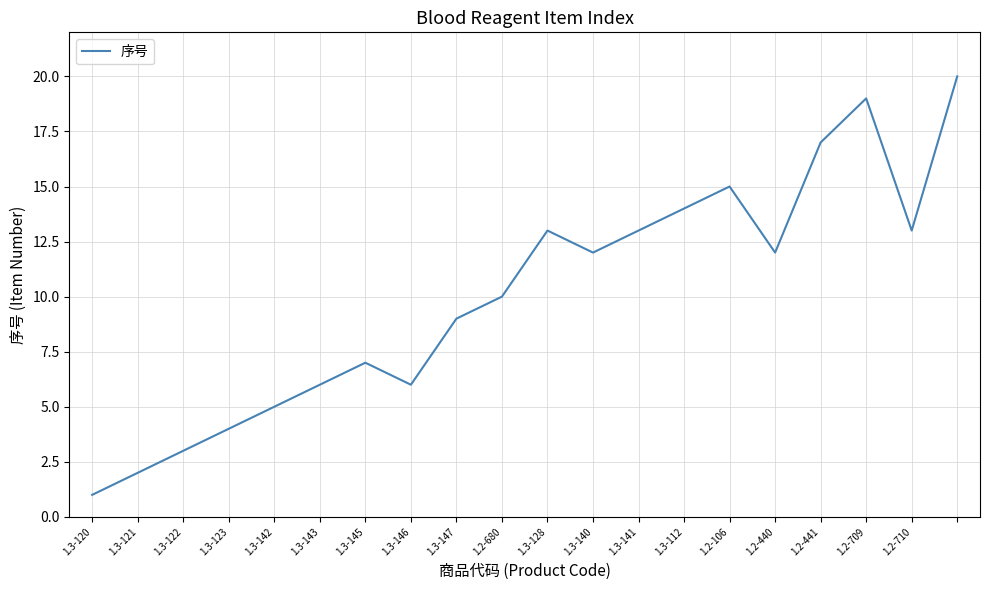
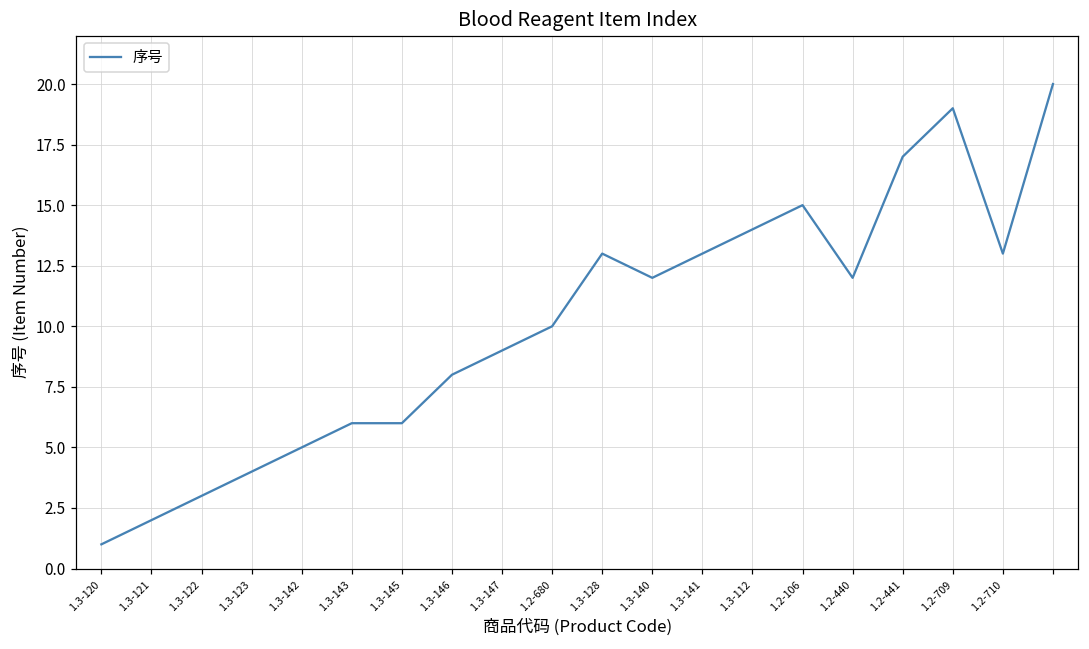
  {
    "1.3-120": 1,
    "1.3-121": 2,
    "1.3-122": 3,
    "1.3-123": 4,
    "1.3-142": 5,
    "1.3-143": 6,
-   "1.3-145": 7,
-   "1.3-146": 6,
+   "1.3-145": 6,
+   "1.3-146": 8,
    "1.3-147": 9,
    "1.2-680": 10,
    "1.3-128": 13,
    "1.3-140": 12,
    "1.3-141": 13,
    "1.3-112": 14,
    "1.2-106": 15,
    "1.2-440": 12,
    "1.2-441": 17,
    "1.2-709": 19,
    "1.2-710": 13
  }
